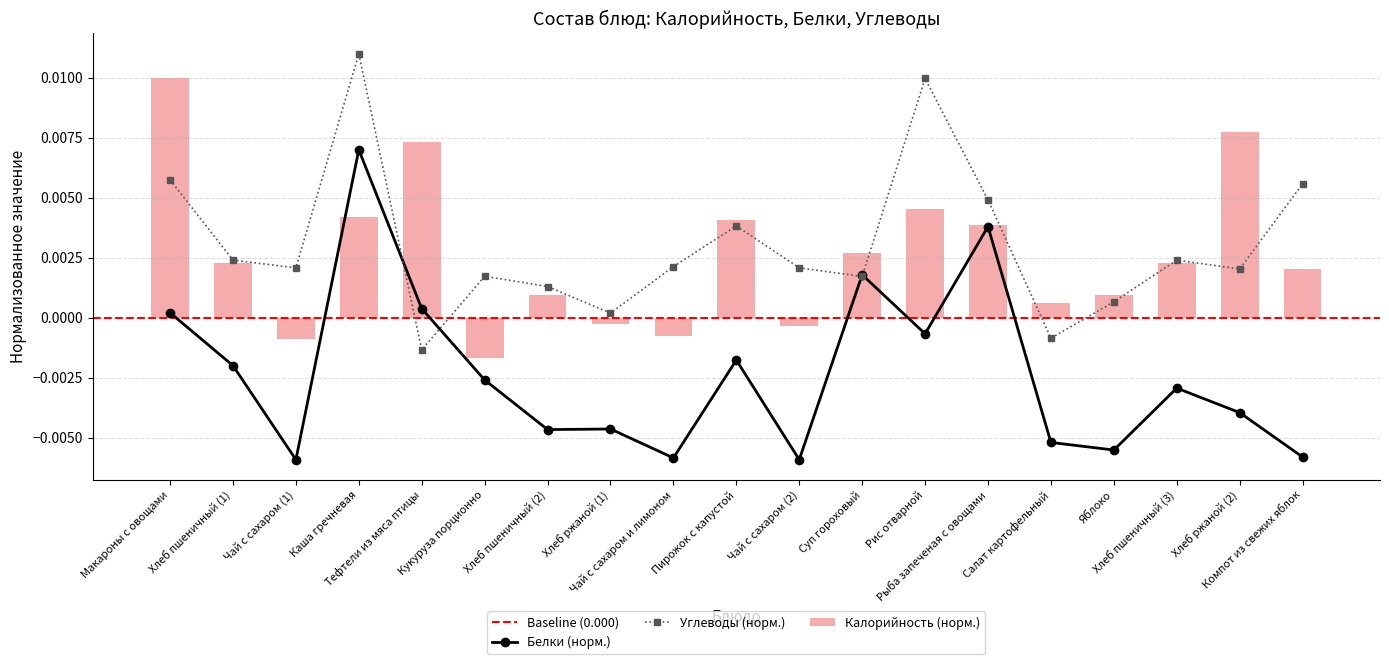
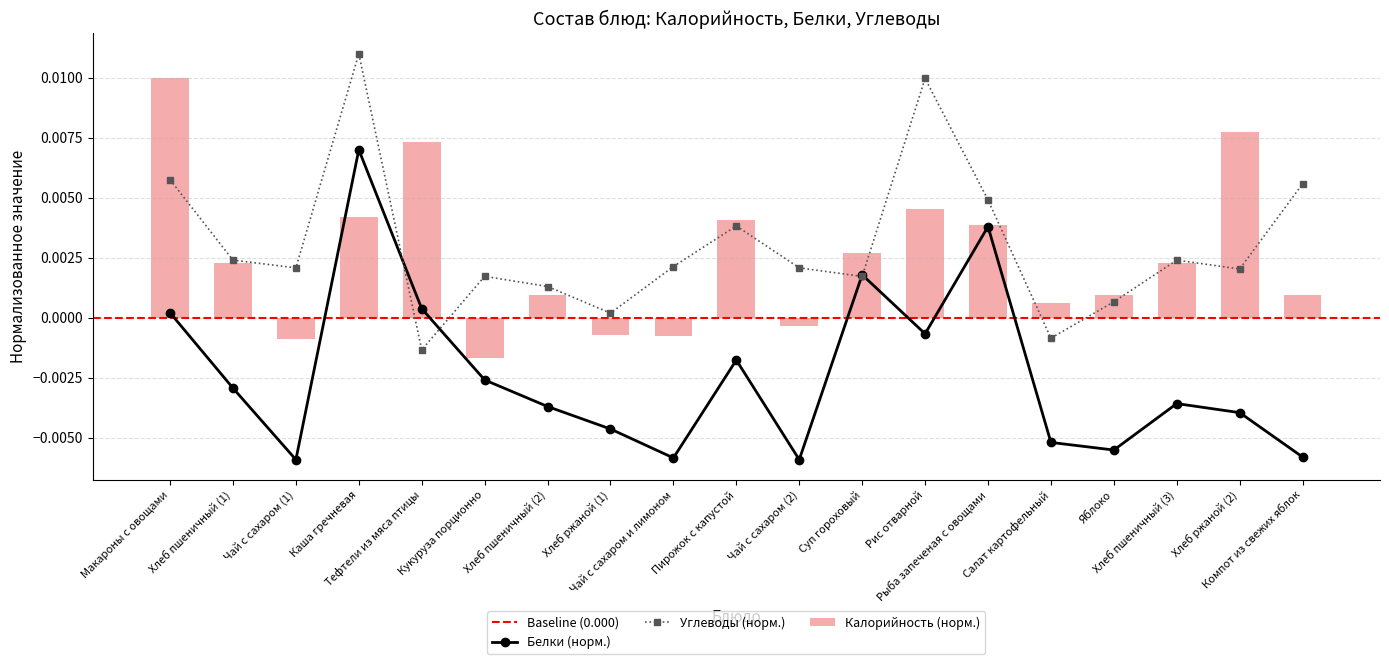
  {
    "Калорийность (норм.)": {
      "Макароны с овощами": 0.0100,
      "Хлеб пшеничный (1)": 0.0023,
      "Чай с сахаром (1)": -0.0009,
      "Каша гречневая": 0.0042,
      "Тефтели из мяса птицы": 0.0073,
      "Кукуруза порционно": -0.0017,
      "Хлеб пшеничный (2)": 0.0010,
-     "Хлеб ржаной (1)": -0.0003,
+     "Хлеб ржаной (1)": -0.0007,
      "Чай с сахаром и лимоном": -0.0007,
      "Пирожок с капустой": 0.0041,
      "Чай с сахаром (2)": -0.0003,
      "Суп гороховый": 0.0027,
      "Рис отварной": 0.0045,
      "Рыба запеченая с овощами": 0.0039,
      "Салат картофельный": 0.0006,
      "Яблоко": 0.0009,
      "Хлеб пшеничный (3)": 0.0023,
      "Хлеб ржаной (2)": 0.0077,
-     "Компот из свежих яблок": 0.0020
+     "Компот из свежих яблок": 0.0010
    },
    "Белки (норм.)": {
      "Макароны с овощами": 0.0002,
-     "Хлеб пшеничный (1)": -0.0020,
+     "Хлеб пшеничный (1)": -0.0029,
      "Чай с сахаром (1)": -0.0059,
      "Каша гречневая": 0.0070,
      "Тефтели из мяса птицы": 0.0004,
      "Кукуруза порционно": -0.0026,
-     "Хлеб пшеничный (2)": -0.0047,
+     "Хлеб пшеничный (2)": -0.0037,
      "Хлеб ржаной (1)": -0.0046,
      "Чай с сахаром и лимоном": -0.0058,
      "Пирожок с капустой": -0.0018,
      "Чай с сахаром (2)": -0.0059,
      "Рис отварной": -0.0007,
      "Рыба запеченая с овощами": 0.0038,
      "Салат картофельный": -0.0052,
      "Яблоко": -0.0055,
-     "Хлеб пшеничный (3)": -0.0029,
+     "Хлеб пшеничный (3)": -0.0036,
      "Хлеб ржаной (2)": -0.0040,
      "Компот из свежих яблок": -0.0058
    },
    "Углеводы (норм.)": {
      "Макароны с овощами": 0.0058,
      "Хлеб пшеничный (1)": 0.0024,
      "Чай с сахаром (1)": 0.0021,
      "Каша гречневая": 0.0110,
      "Тефтели из мяса птицы": -0.0013,
      "Кукуруза порционно": 0.0017,
      "Хлеб пшеничный (2)": 0.0013,
      "Хлеб ржаной (1)": 0.0002,
      "Чай с сахаром и лимоном": 0.0021,
      "Пирожок с капустой": 0.0038,
      "Чай с сахаром (2)": 0.0021,
      "Рис отварной": 0.0100,
      "Рыба запеченая с овощами": 0.0049,
      "Салат картофельный": -0.0009,
      "Яблоко": 0.0007,
      "Хлеб пшеничный (3)": 0.0024,
      "Хлеб ржаной (2)": 0.0020,
      "Компот из свежих яблок": 0.0056
    }
  }
